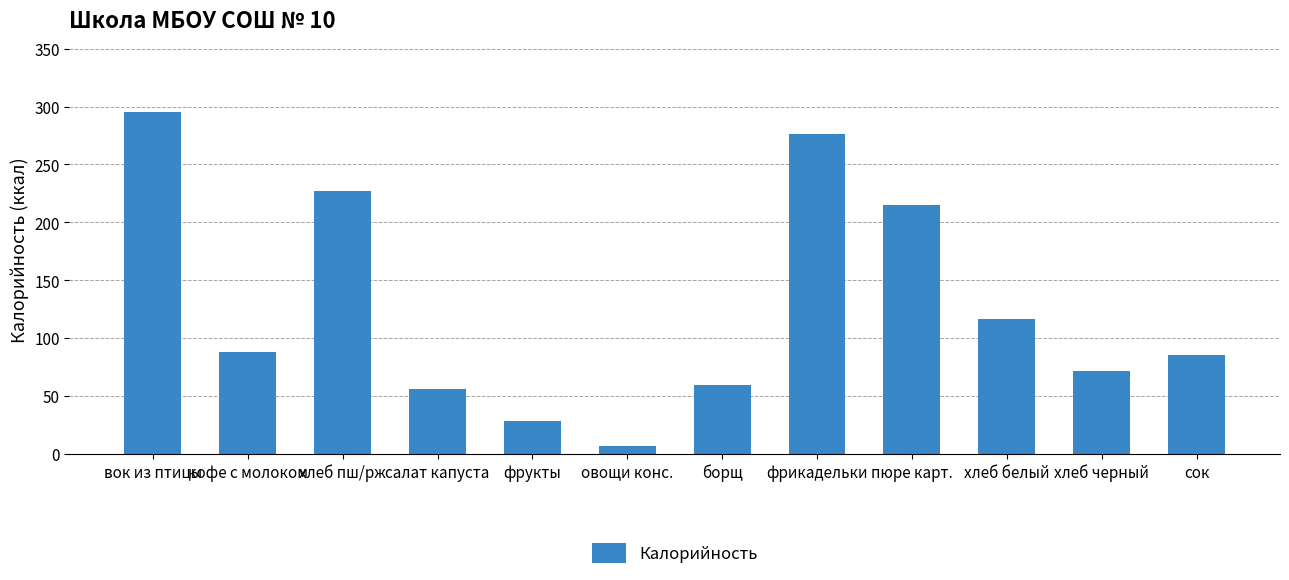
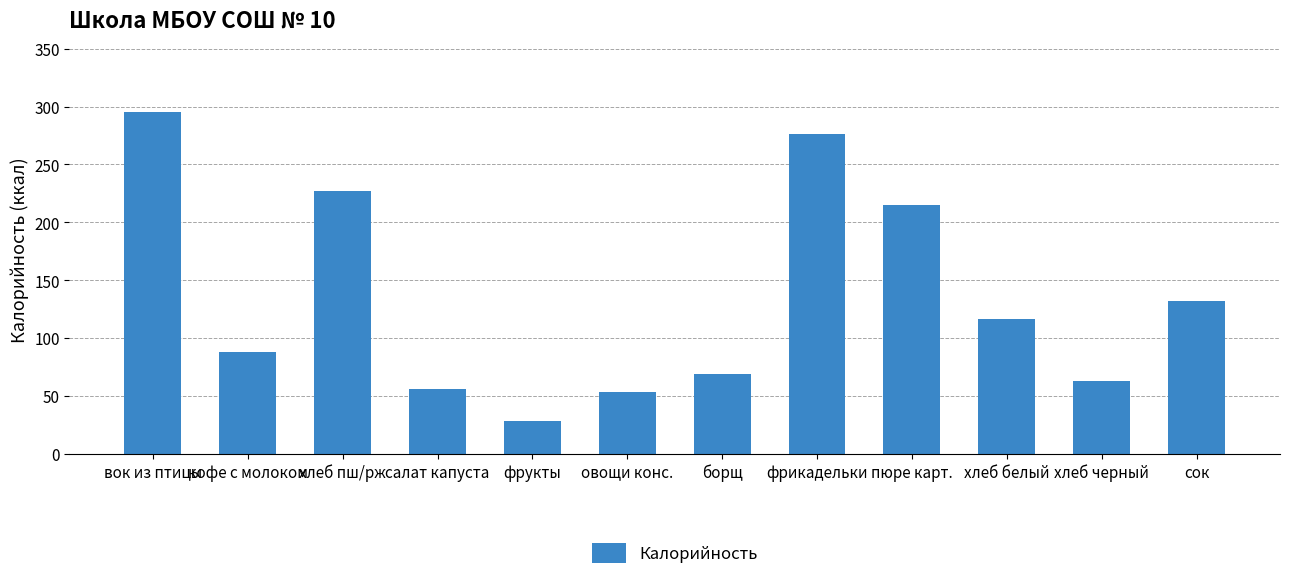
  {
    "вок из птицы": 295,
    "кофе с молоком": 88,
    "хлеб пш/рж": 227,
    "салат капуста": 56,
    "фрукты": 29,
-   "овощи конс.": 7,
-   "борщ": 60,
+   "овощи конс.": 54,
+   "борщ": 69,
    "фрикадельки": 276,
    "пюре карт.": 215,
    "хлеб белый": 117,
-   "хлеб черный": 72,
-   "сок": 86
+   "хлеб черный": 63,
+   "сок": 132
  }
